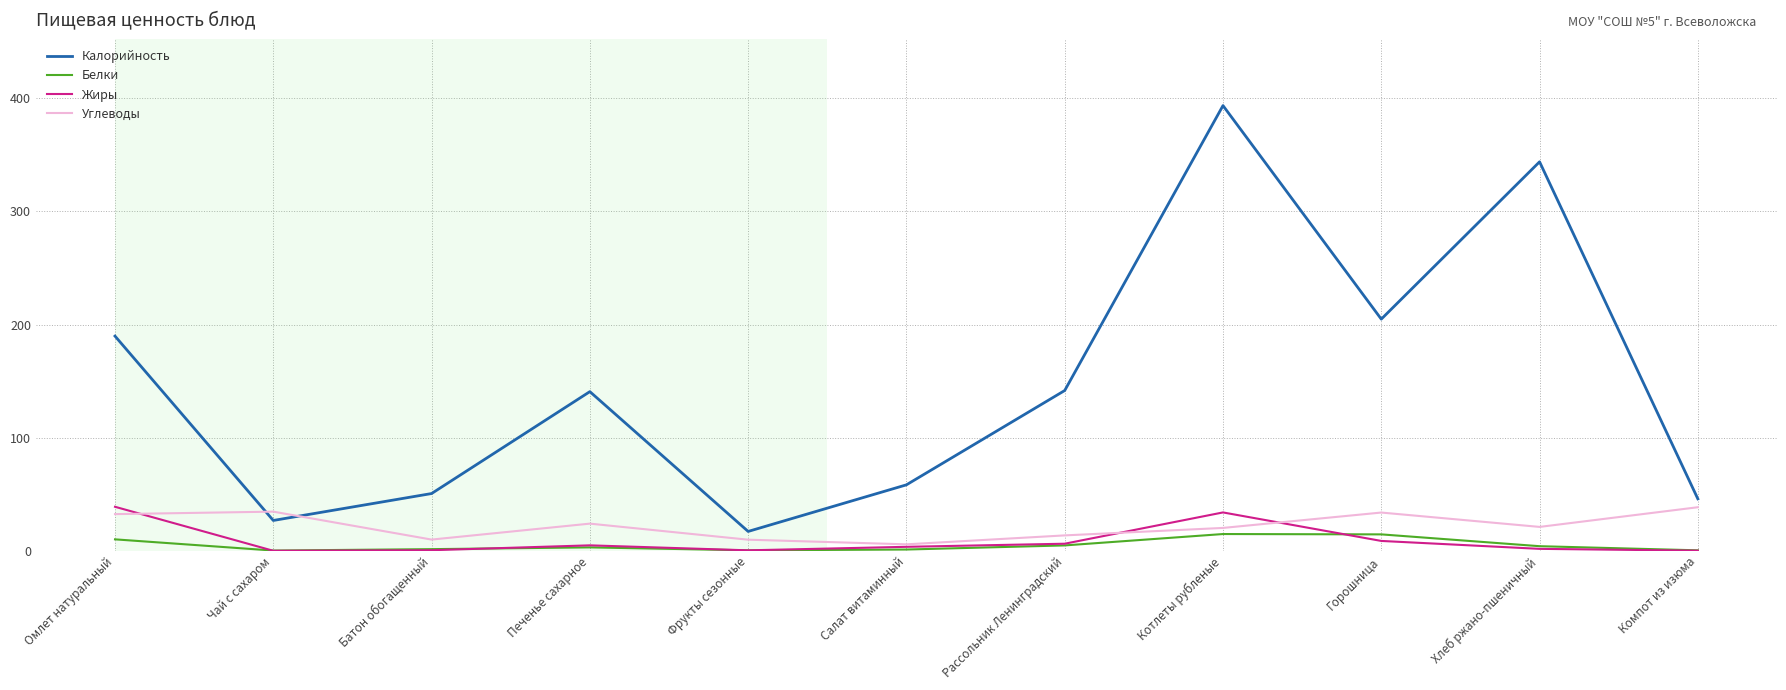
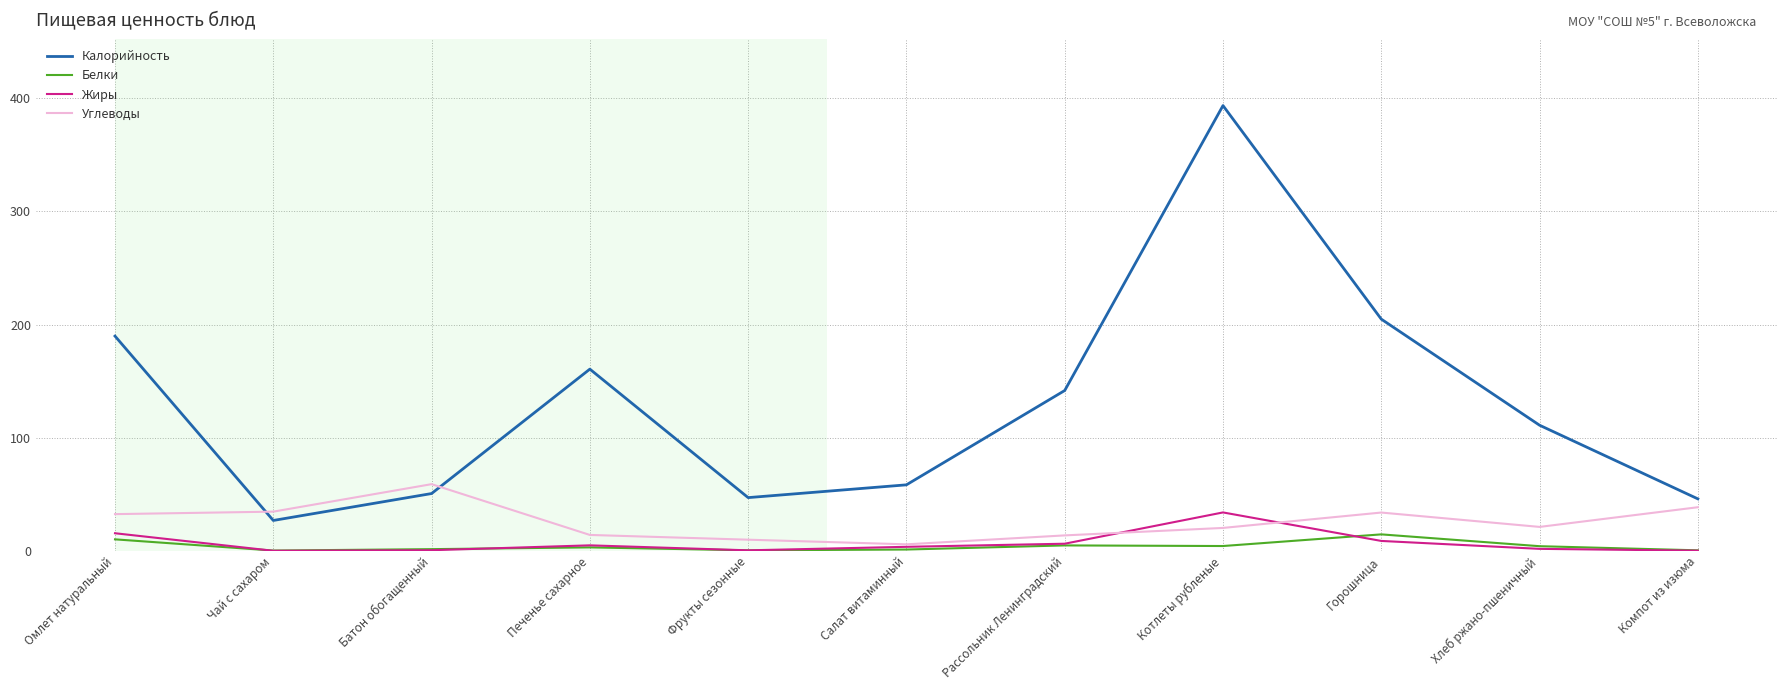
  {
    "Калорийность": {
      "Омлет натуральный": 190,
      "Чай с сахаром": 27,
      "Батон обогащенный": 51,
-     "Печенье сахарное": 141,
-     "Фрукты сезонные": 17,
+     "Печенье сахарное": 161,
+     "Фрукты сезонные": 47,
      "Салат витаминный": 58,
      "Рассольник Ленинградский": 142,
      "Котлеты рубленые": 394,
      "Горошница": 205,
-     "Хлеб ржано-пшеничный": 344,
+     "Хлеб ржано-пшеничный": 111,
      "Компот из изюма": 46
    },
    "Белки": {
      "Омлет натуральный": 10,
      "Салат витаминный": 1,
-     "Котлеты рубленые": 15,
+     "Котлеты рубленые": 4,
      "Горошница": 15,
      "Хлеб ржано-пшеничный": 4
    },
    "Жиры": {
-     "Омлет натуральный": 39,
+     "Омлет натуральный": 16,
      "Котлеты рубленые": 34,
      "Горошница": 9,
      "Хлеб ржано-пшеничный": 2
    },
    "Углеводы": {
      "Омлет натуральный": 32,
      "Чай с сахаром": 35,
-     "Батон обогащенный": 10,
-     "Печенье сахарное": 24,
+     "Батон обогащенный": 59,
+     "Печенье сахарное": 14,
      "Фрукты сезонные": 10,
      "Рассольник Ленинградский": 14,
      "Котлеты рубленые": 20,
      "Горошница": 34,
      "Хлеб ржано-пшеничный": 21,
      "Компот из изюма": 39
    }
  }
